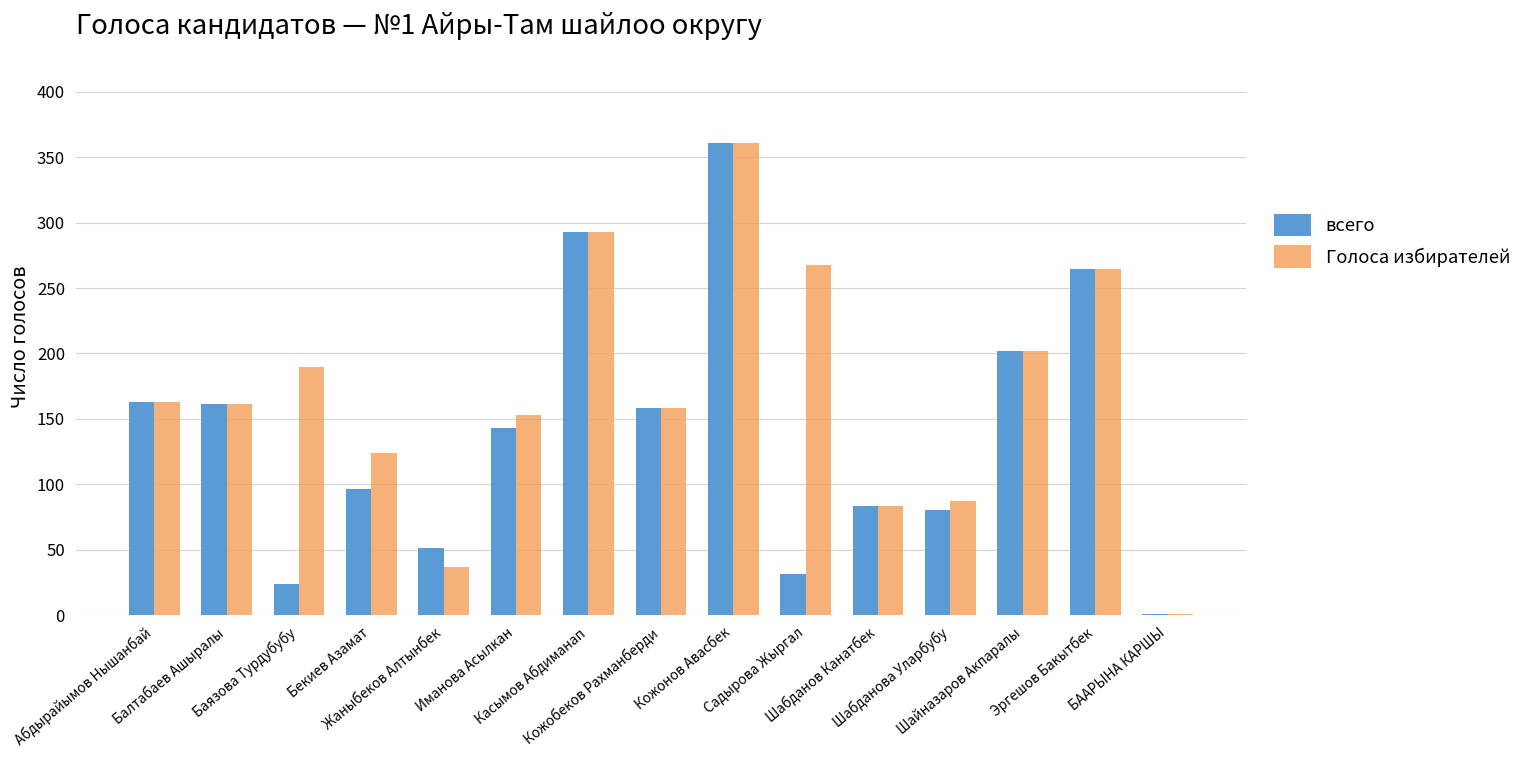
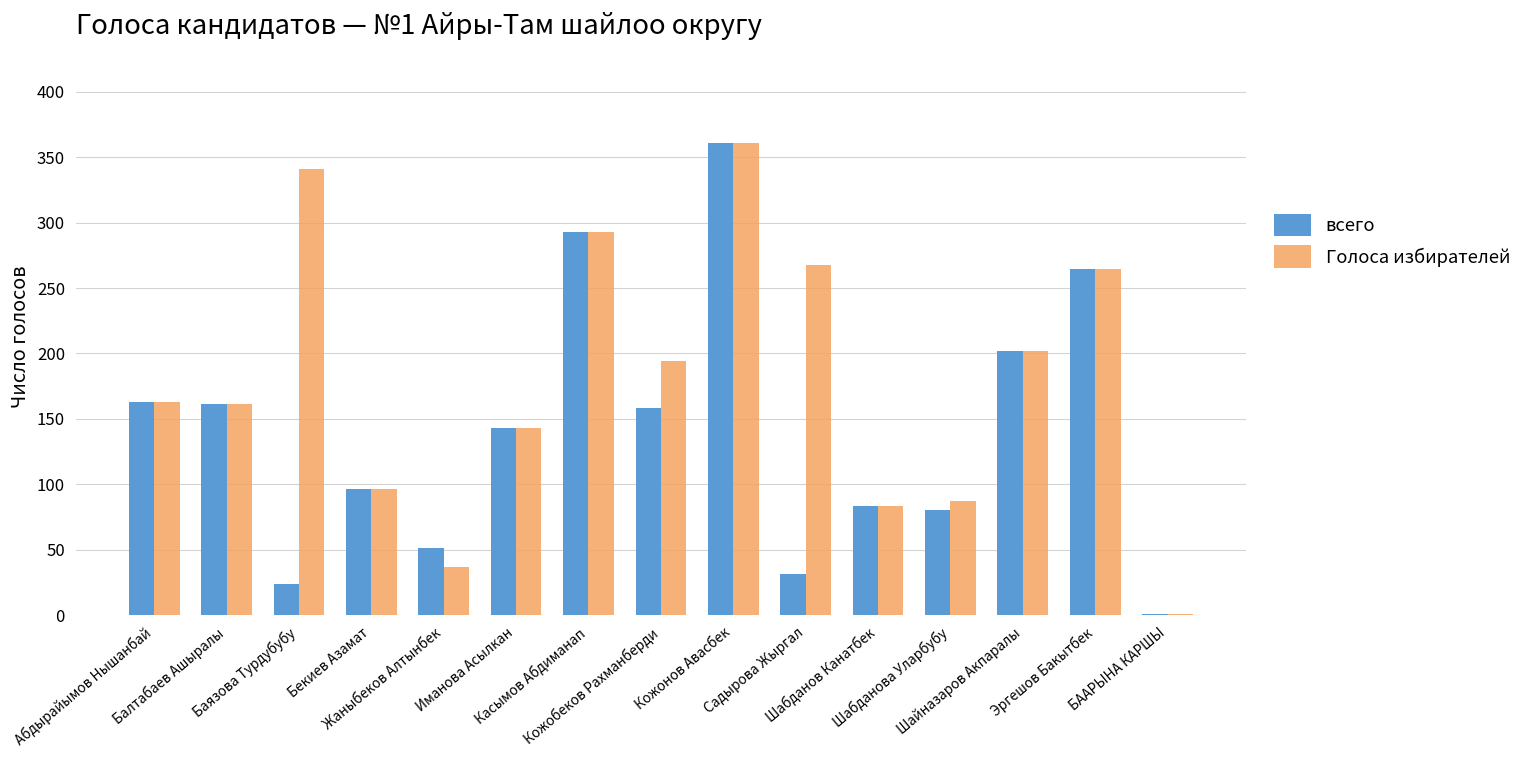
  {
    "всего": {
      "Абдырайымов Нышанбай": 163,
      "Балтабаев Ашыралы": 161,
      "Баязова Турдубубу": 24,
      "Бекиев Азамат": 96,
      "Жаныбеков Алтынбек": 51,
      "Иманова Асылкан": 143,
      "Касымов Абдиманап": 293,
      "Кожобеков Рахманберди": 158,
      "Кожонов Авасбек": 361,
      "Садырова Жыргал": 31,
      "Шабданов Канатбек": 83,
      "Шабданова Уларбубу": 80,
      "Шайназаров Акпаралы": 202,
      "Эргешов Бакытбек": 265
    },
    "Голоса избирателей": {
      "Абдырайымов Нышанбай": 163,
      "Балтабаев Ашыралы": 161,
-     "Баязова Турдубубу": 190,
-     "Бекиев Азамат": 124,
+     "Баязова Турдубубу": 341,
+     "Бекиев Азамат": 96,
      "Жаныбеков Алтынбек": 37,
-     "Иманова Асылкан": 153,
+     "Иманова Асылкан": 143,
      "Касымов Абдиманап": 293,
-     "Кожобеков Рахманберди": 158,
+     "Кожобеков Рахманберди": 194,
      "Кожонов Авасбек": 361,
      "Садырова Жыргал": 268,
      "Шабданов Канатбек": 83,
      "Шабданова Уларбубу": 87,
      "Шайназаров Акпаралы": 202,
      "Эргешов Бакытбек": 265
    }
  }
